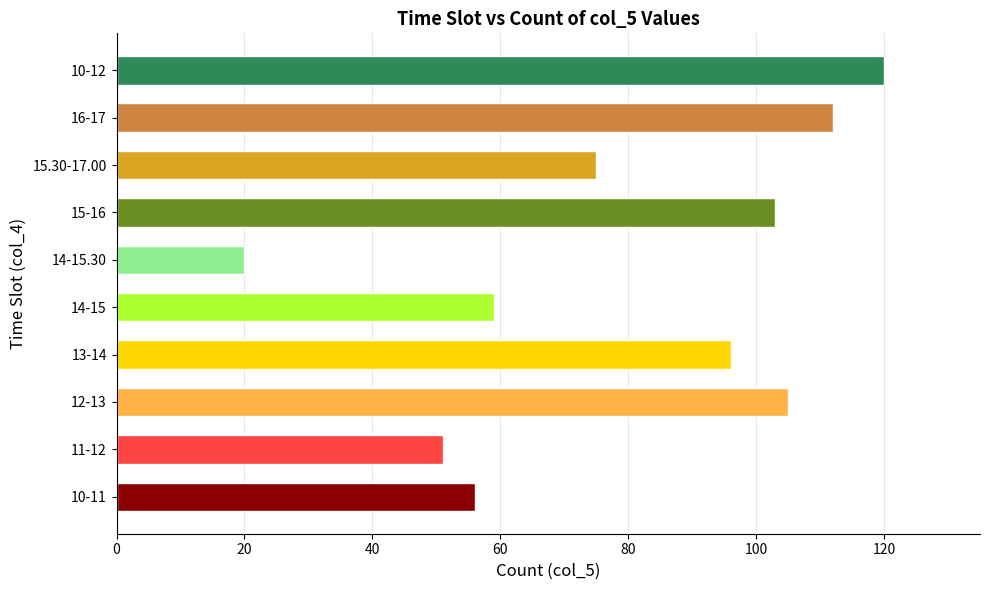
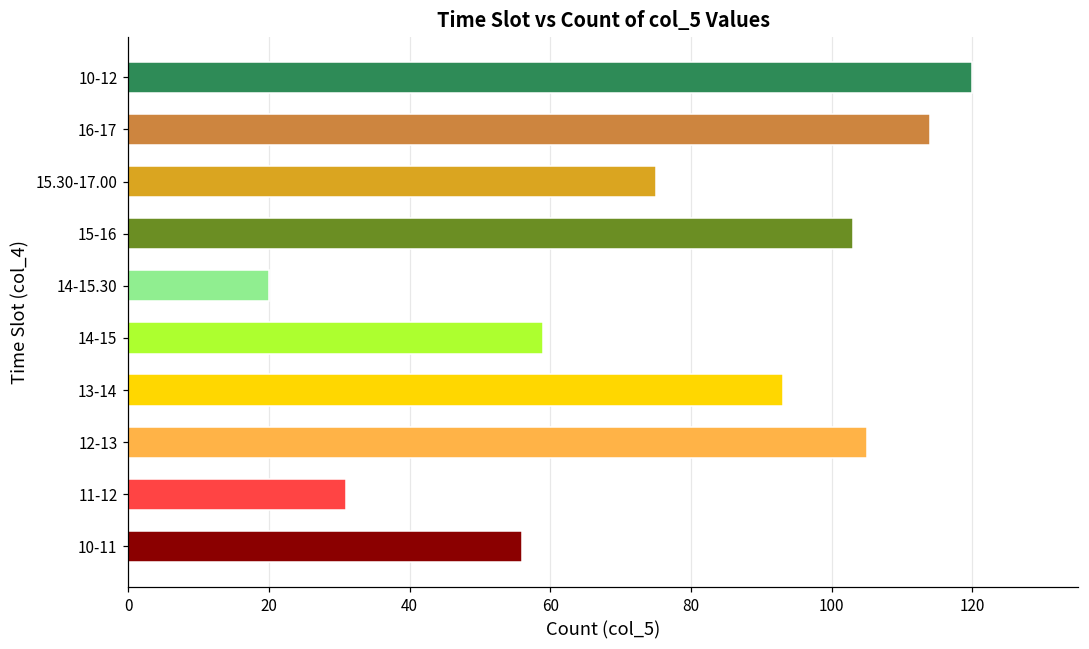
  {
    "10-12": 120,
-   "16-17": 112,
+   "16-17": 114,
    "15.30-17.00": 75,
    "15-16": 103,
    "14-15.30": 20,
    "14-15": 59,
-   "13-14": 96,
+   "13-14": 93,
    "12-13": 105,
-   "11-12": 51,
+   "11-12": 31,
    "10-11": 56
  }
